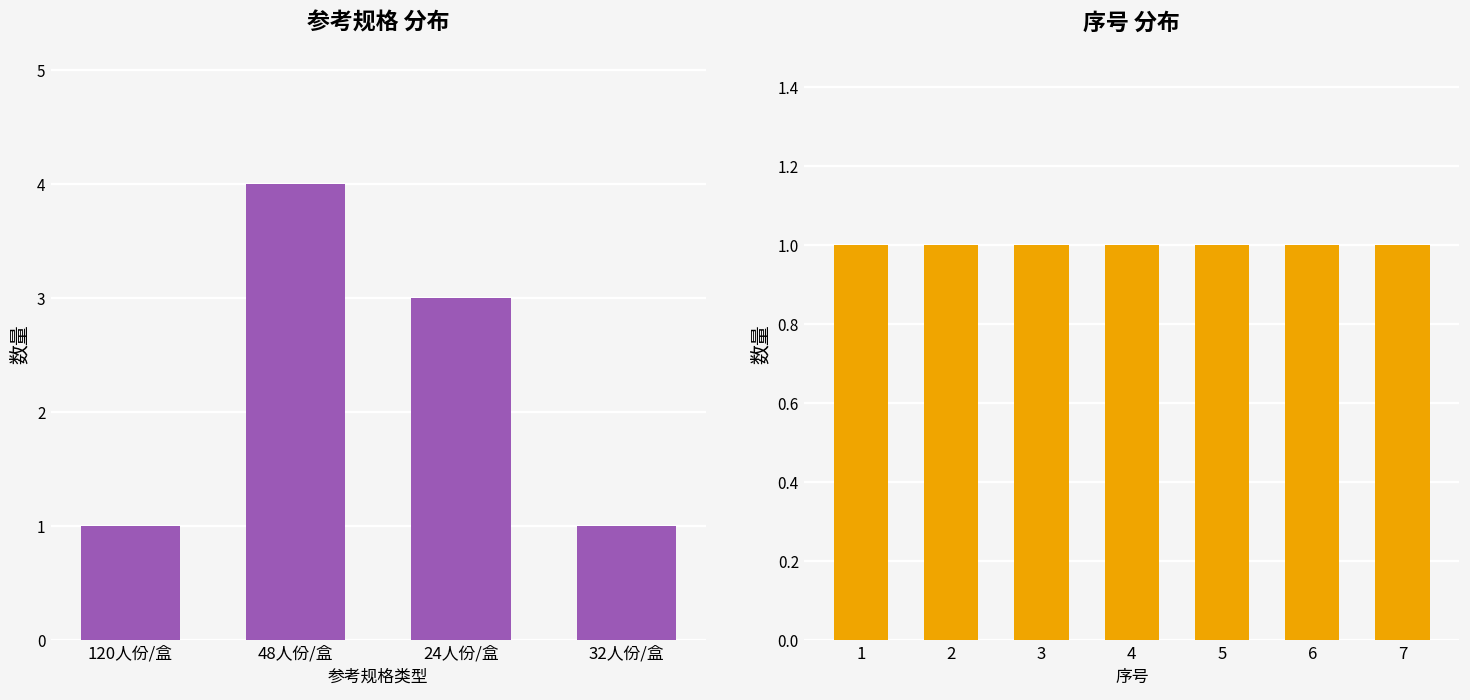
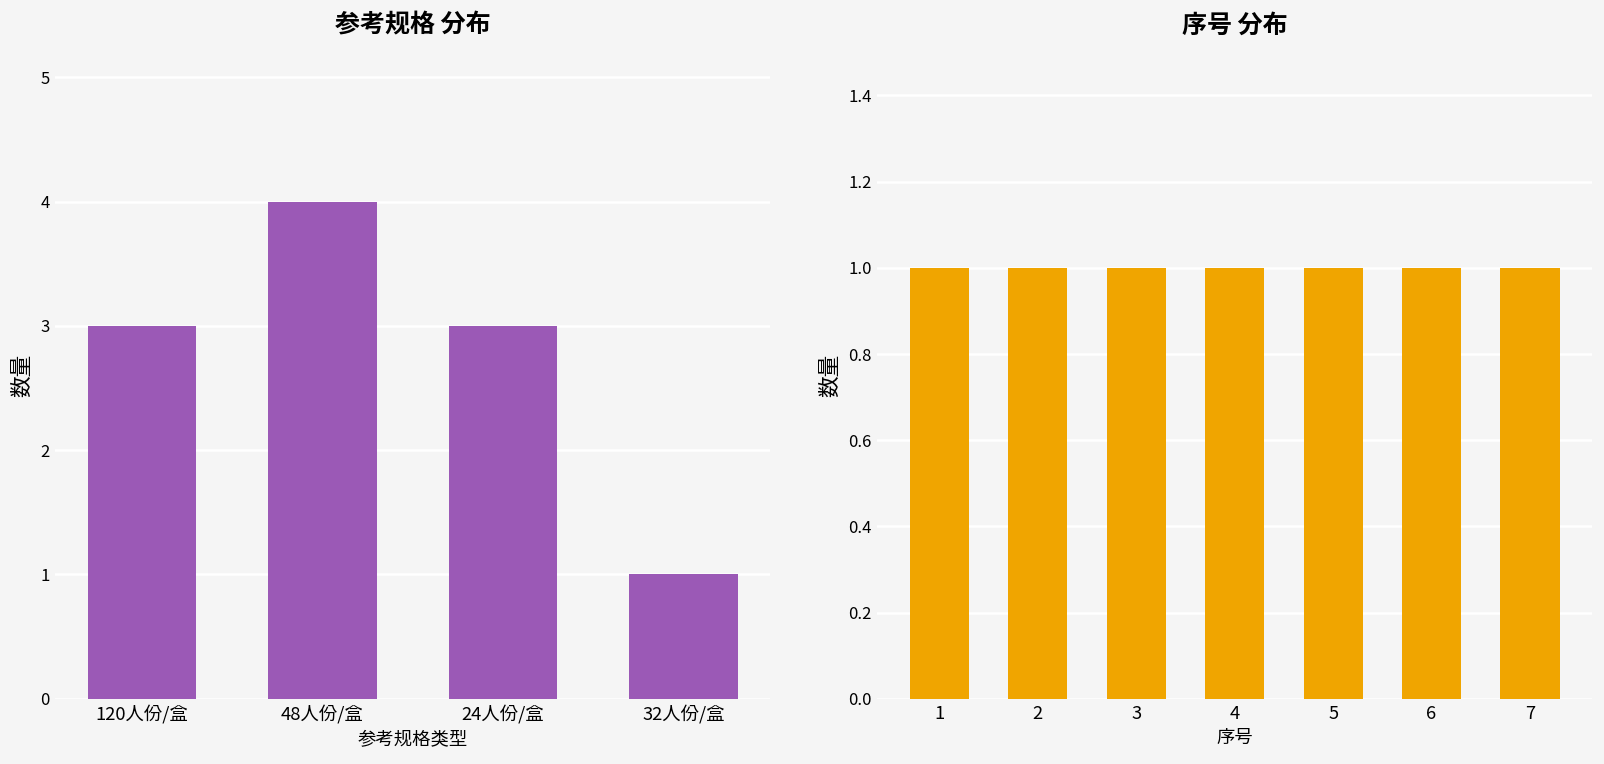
  {
    "参考规格 分布": {
-     "120人份/盒": 1,
+     "120人份/盒": 3,
      "48人份/盒": 4,
      "24人份/盒": 3,
      "32人份/盒": 1
    },
    "序号 分布": {
      "1": 1.00,
      "2": 1.00,
      "3": 1.00,
      "4": 1.00,
      "5": 1.00,
      "6": 1.00,
      "7": 1.00
    }
  }
